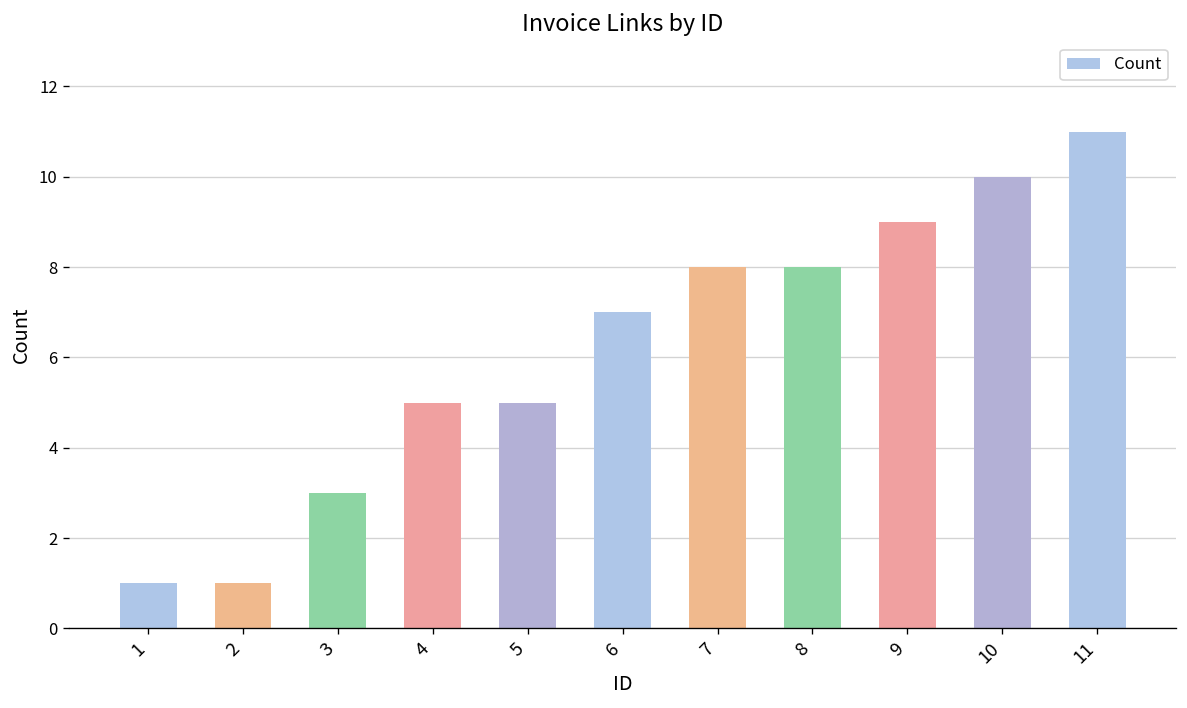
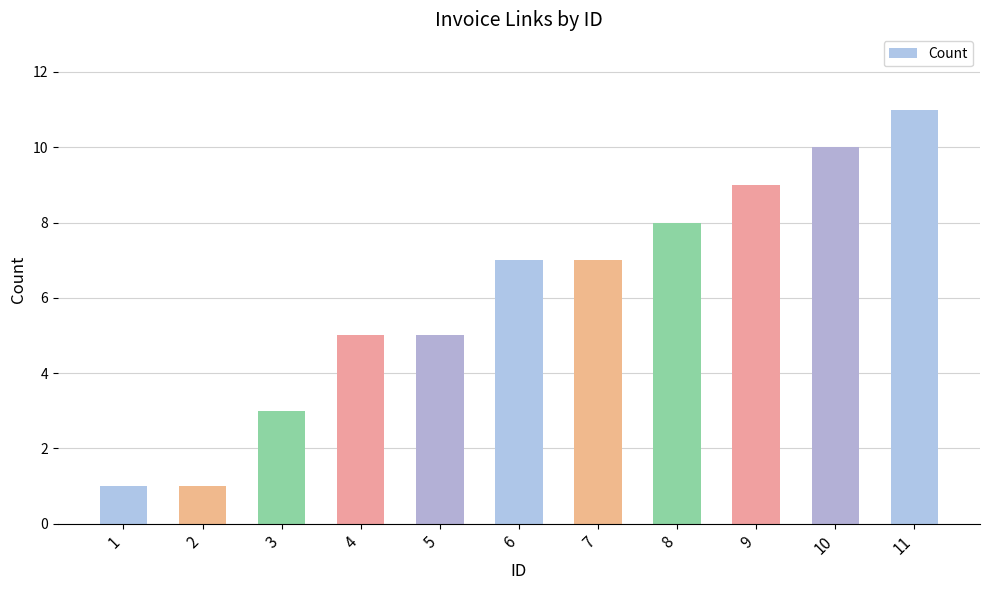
  {
    "1": 1,
    "2": 1,
    "3": 3,
    "4": 5,
    "5": 5,
    "6": 7,
-   "7": 8,
+   "7": 7,
    "8": 8,
    "9": 9,
    "10": 10,
    "11": 11
  }
